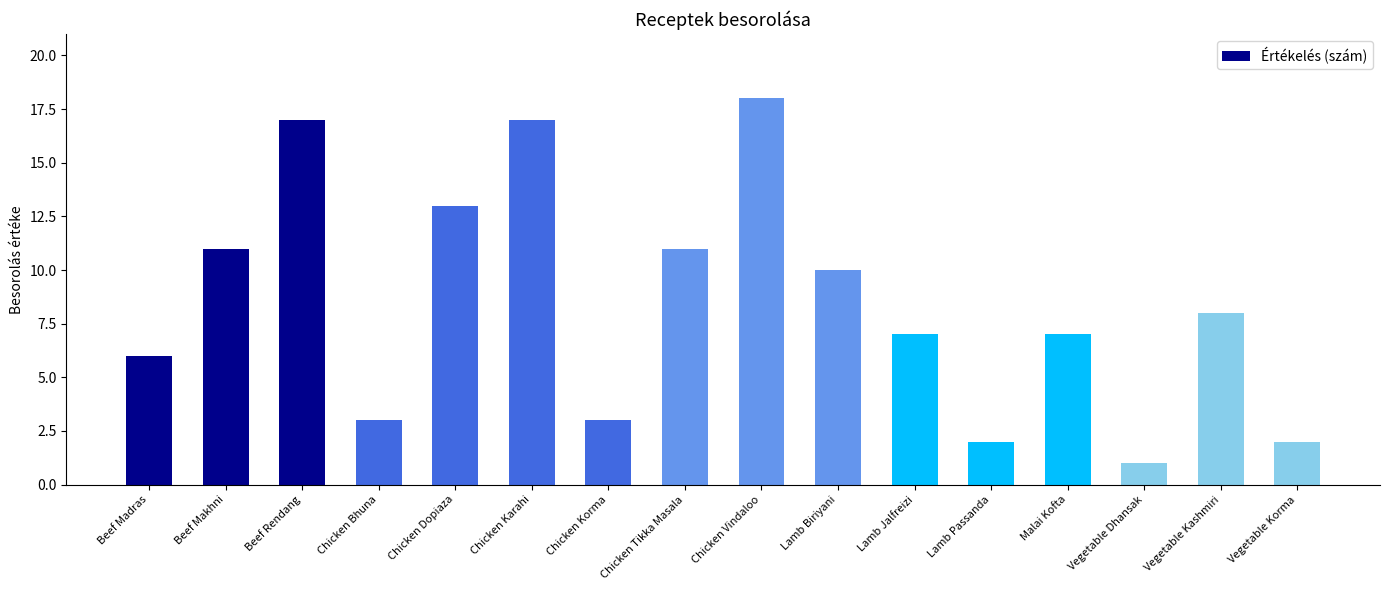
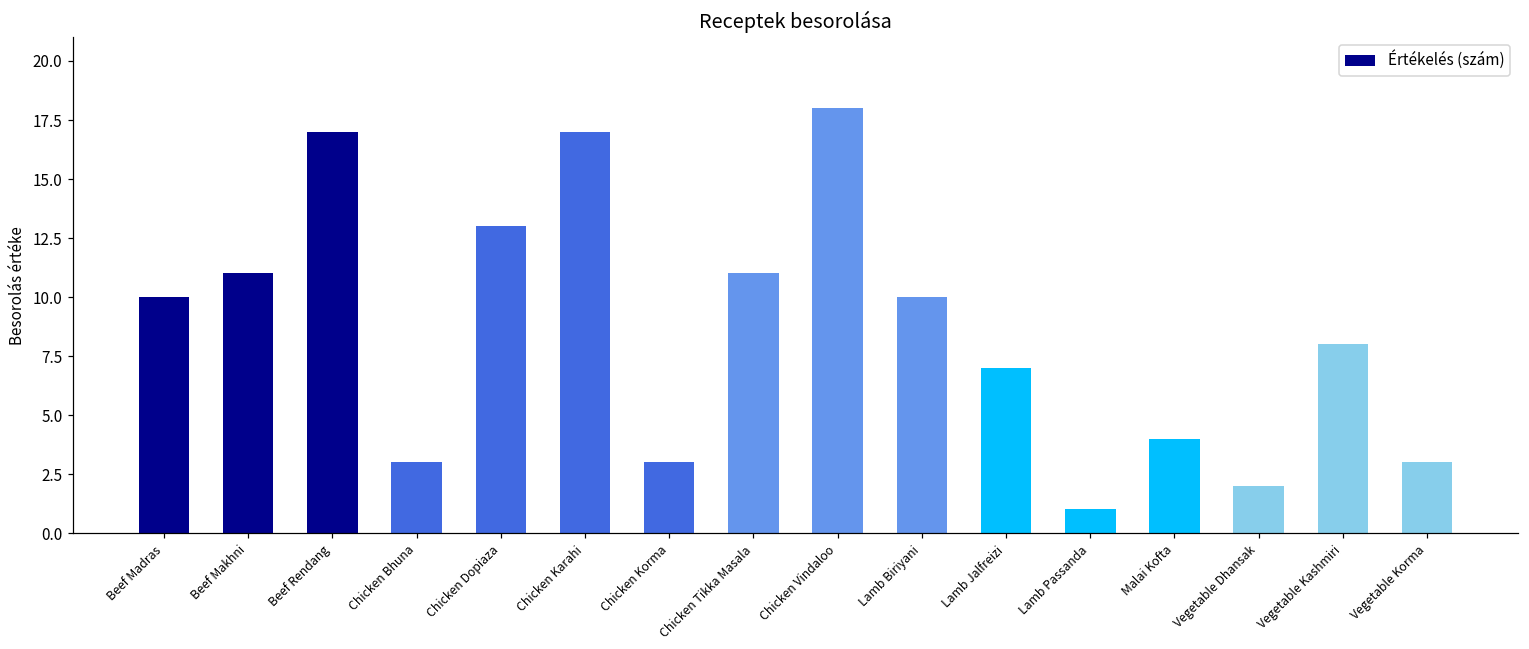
  {
-   "Beef Madras": 6,
+   "Beef Madras": 10,
    "Beef Makhni": 11,
    "Beef Rendang": 17,
    "Chicken Bhuna": 3,
    "Chicken Dopiaza": 13,
    "Chicken Karahi": 17,
    "Chicken Korma": 3,
    "Chicken Tikka Masala": 11,
    "Chicken Vindaloo": 18,
    "Lamb Biriyani": 10,
    "Lamb Jalfreizi": 7,
-   "Lamb Passanda": 2,
-   "Malai Kofta": 7,
-   "Vegetable Dhansak": 1,
+   "Lamb Passanda": 1,
+   "Malai Kofta": 4,
+   "Vegetable Dhansak": 2,
    "Vegetable Kashmiri": 8,
-   "Vegetable Korma": 2
+   "Vegetable Korma": 3
  }
